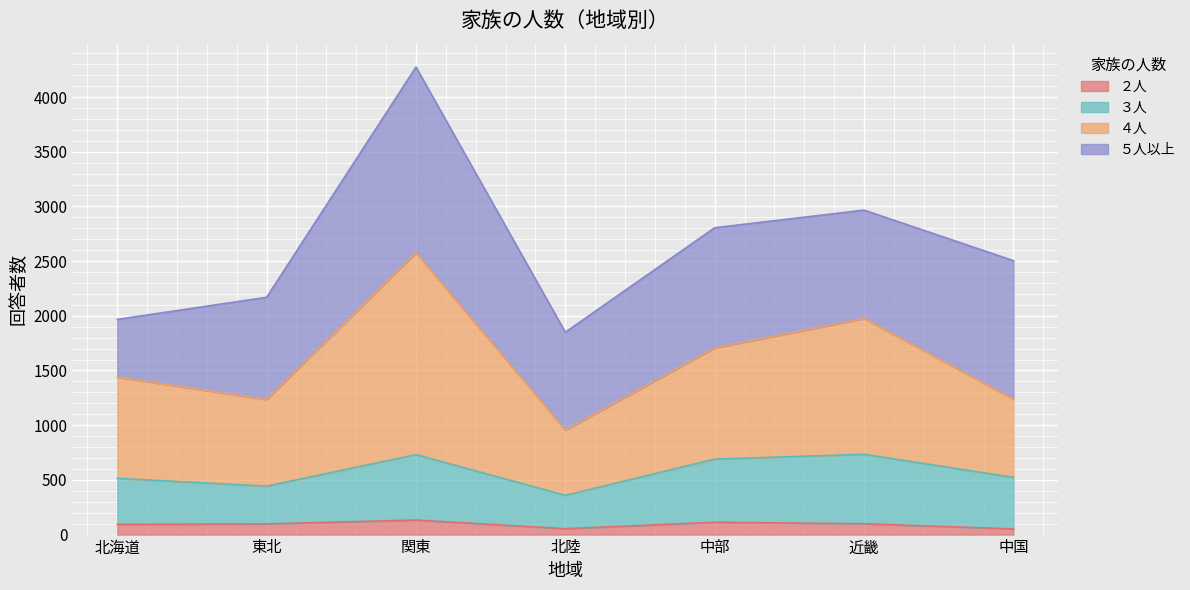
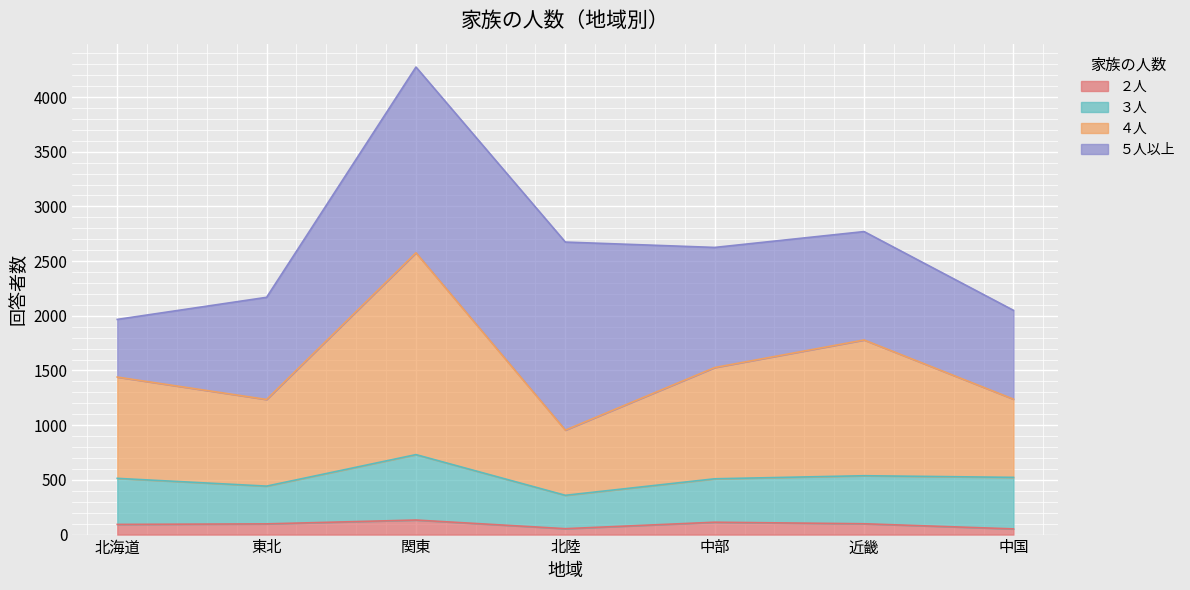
  {
    "３人": {
      "北海道": 420,
      "東北": 350,
      "関東": 600,
      "北陸": 310,
-     "中部": 580,
-     "近畿": 640,
+     "中部": 400,
+     "近畿": 440,
      "中国": 470
    },
    "５人以上": {
      "北海道": 530,
      "東北": 930,
      "関東": 1700,
-     "北陸": 900,
+     "北陸": 1720,
      "中部": 1100,
      "近畿": 990,
-     "中国": 1270
+     "中国": 810
    }
  }
